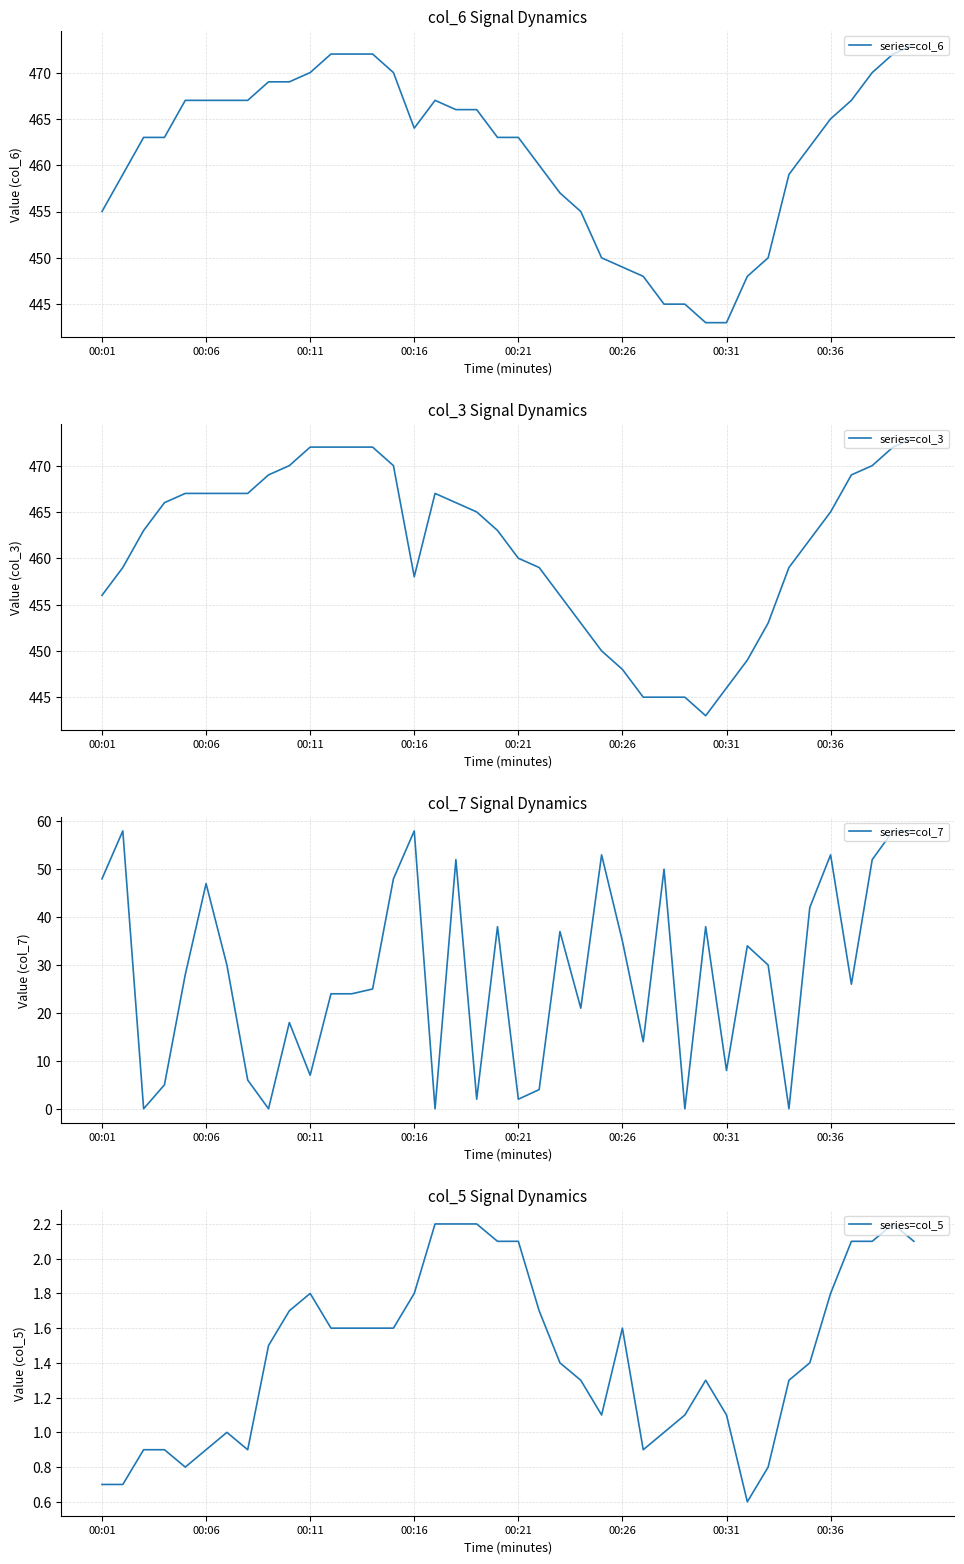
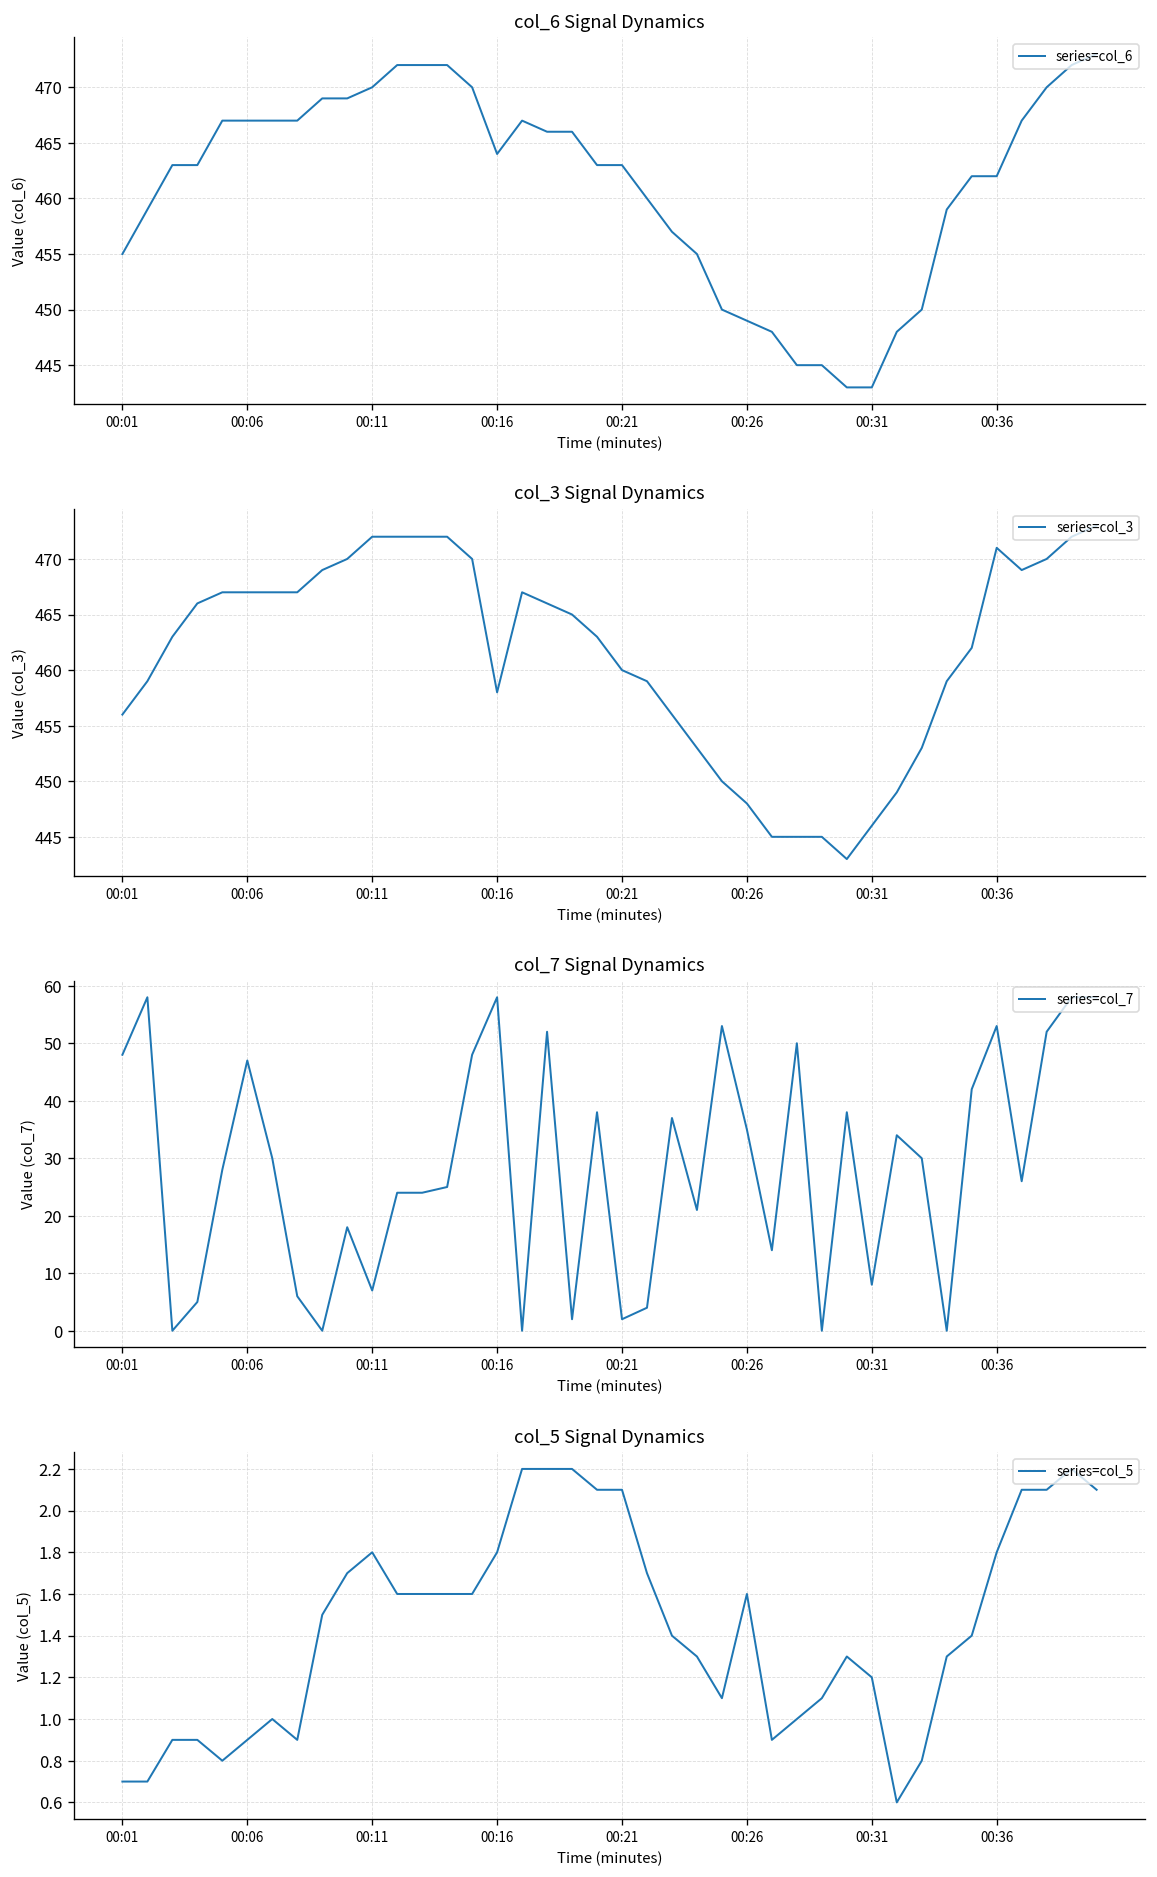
  {
    "col_6 Signal Dynamics": {
      "00:01": 455,
      "00:06": 467,
      "00:11": 470,
      "00:16": 464,
      "00:21": 463,
      "00:26": 449,
      "00:31": 443,
-     "00:36": 465
+     "00:36": 462
    },
    "col_3 Signal Dynamics": {
      "00:01": 456,
      "00:06": 467,
      "00:11": 472,
      "00:16": 458,
      "00:21": 460,
      "00:26": 448,
      "00:31": 446,
-     "00:36": 465
+     "00:36": 471
    },
    "col_7 Signal Dynamics": {
      "00:01": 48,
      "00:06": 47,
      "00:11": 7,
      "00:16": 58,
      "00:21": 2,
      "00:26": 35,
      "00:31": 8,
      "00:36": 53
    },
    "col_5 Signal Dynamics": {
      "00:01": 0.7,
      "00:06": 0.9,
      "00:11": 1.8,
      "00:16": 1.8,
      "00:21": 2.1,
      "00:26": 1.6,
-     "00:31": 1.1,
+     "00:31": 1.2,
      "00:36": 1.8
    }
  }
